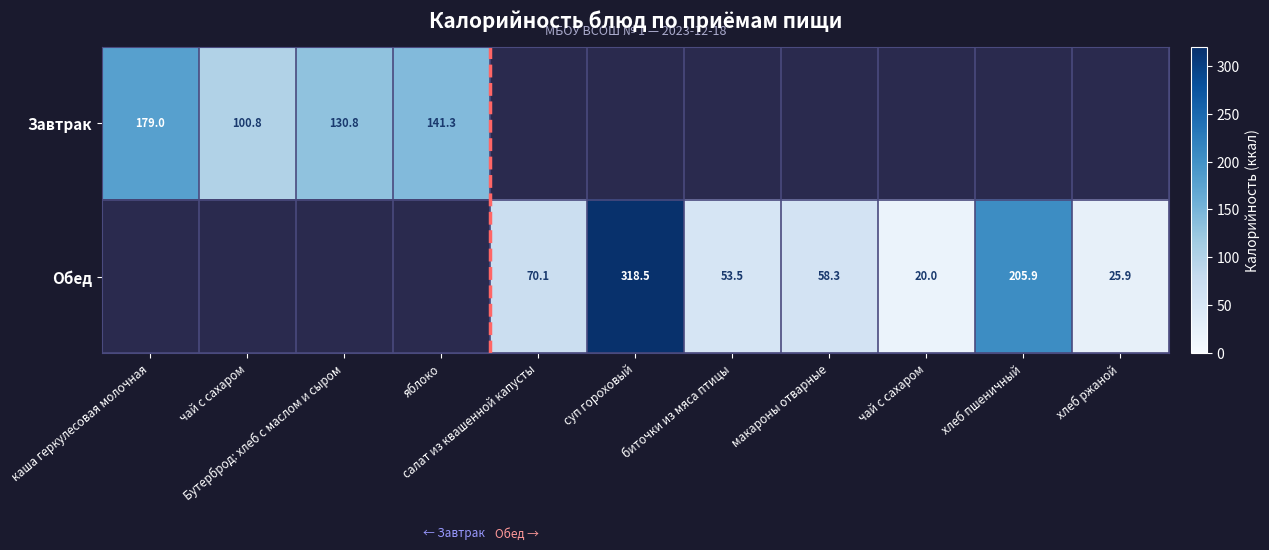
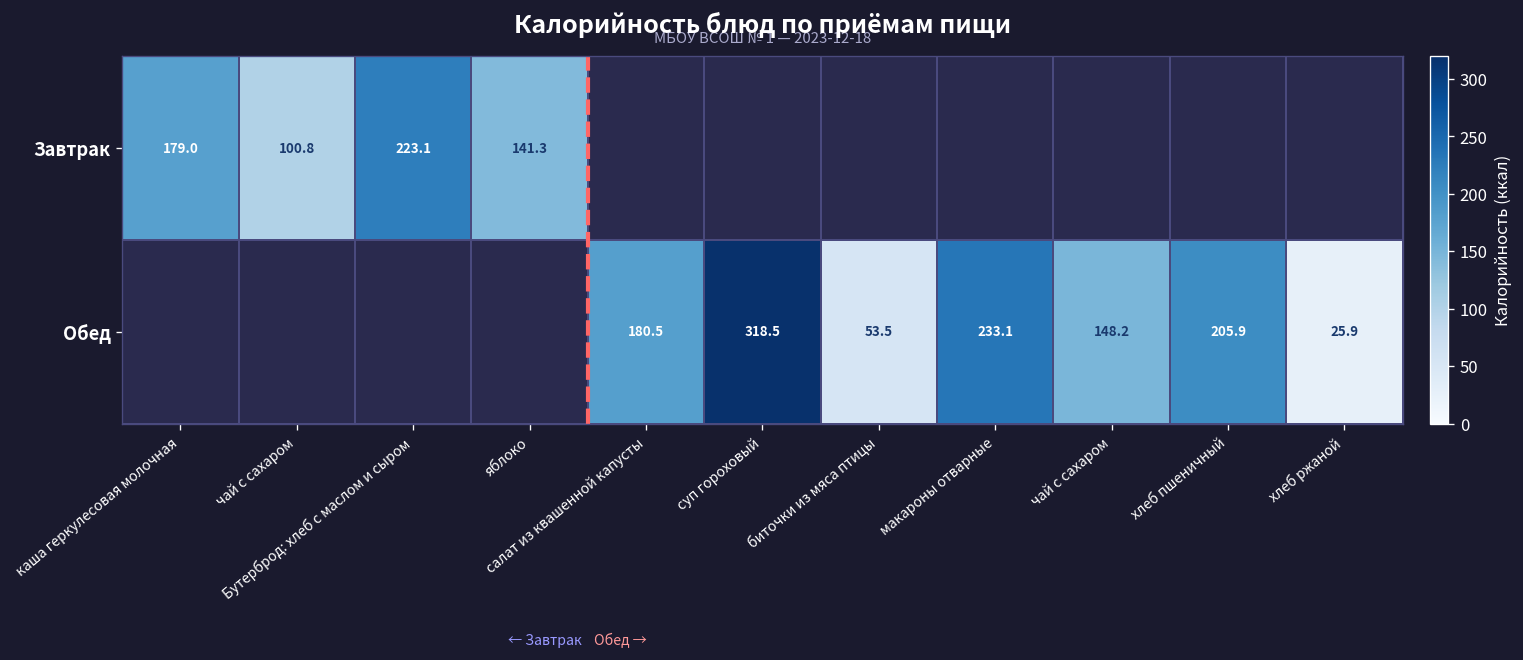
  {
    "Завтрак": {
      "каша геркулесовая молочная": 179.0,
      "чай с сахаром": 100.8,
-     "Бутерброд: хлеб с маслом и сыром": 130.8,
+     "Бутерброд: хлеб с маслом и сыром": 223.1,
      "яблоко": 141.3
    },
    "Обед": {
-     "салат из квашенной капусты": 70.1,
+     "салат из квашенной капусты": 180.5,
      "суп гороховый": 318.5,
      "биточки из мяса птицы": 53.5,
-     "макароны отварные": 58.3,
-     "чай с сахаром": 20.0,
+     "макароны отварные": 233.1,
+     "чай с сахаром": 148.2,
      "хлеб пшеничный": 205.9,
      "хлеб ржаной": 25.9
    }
  }
